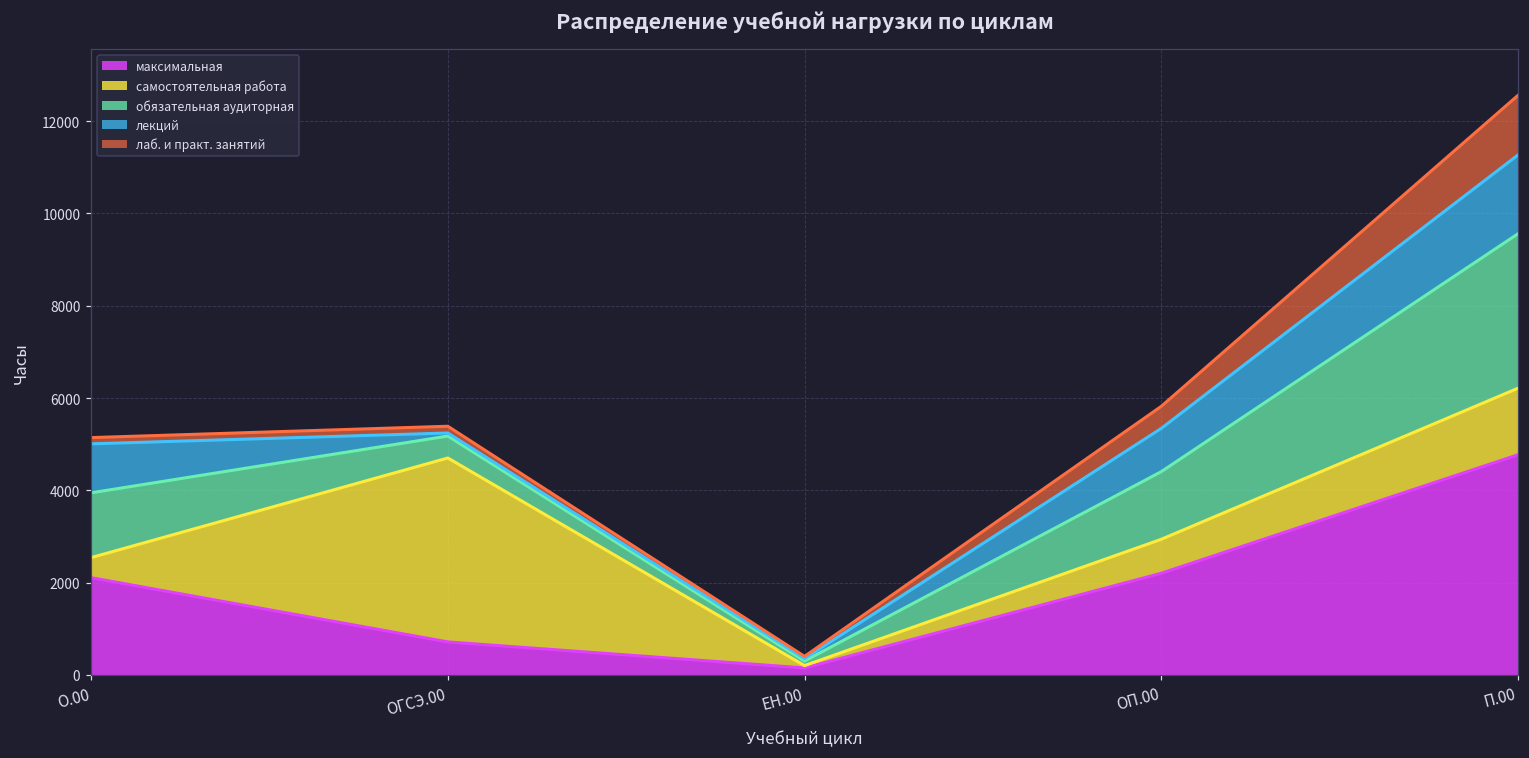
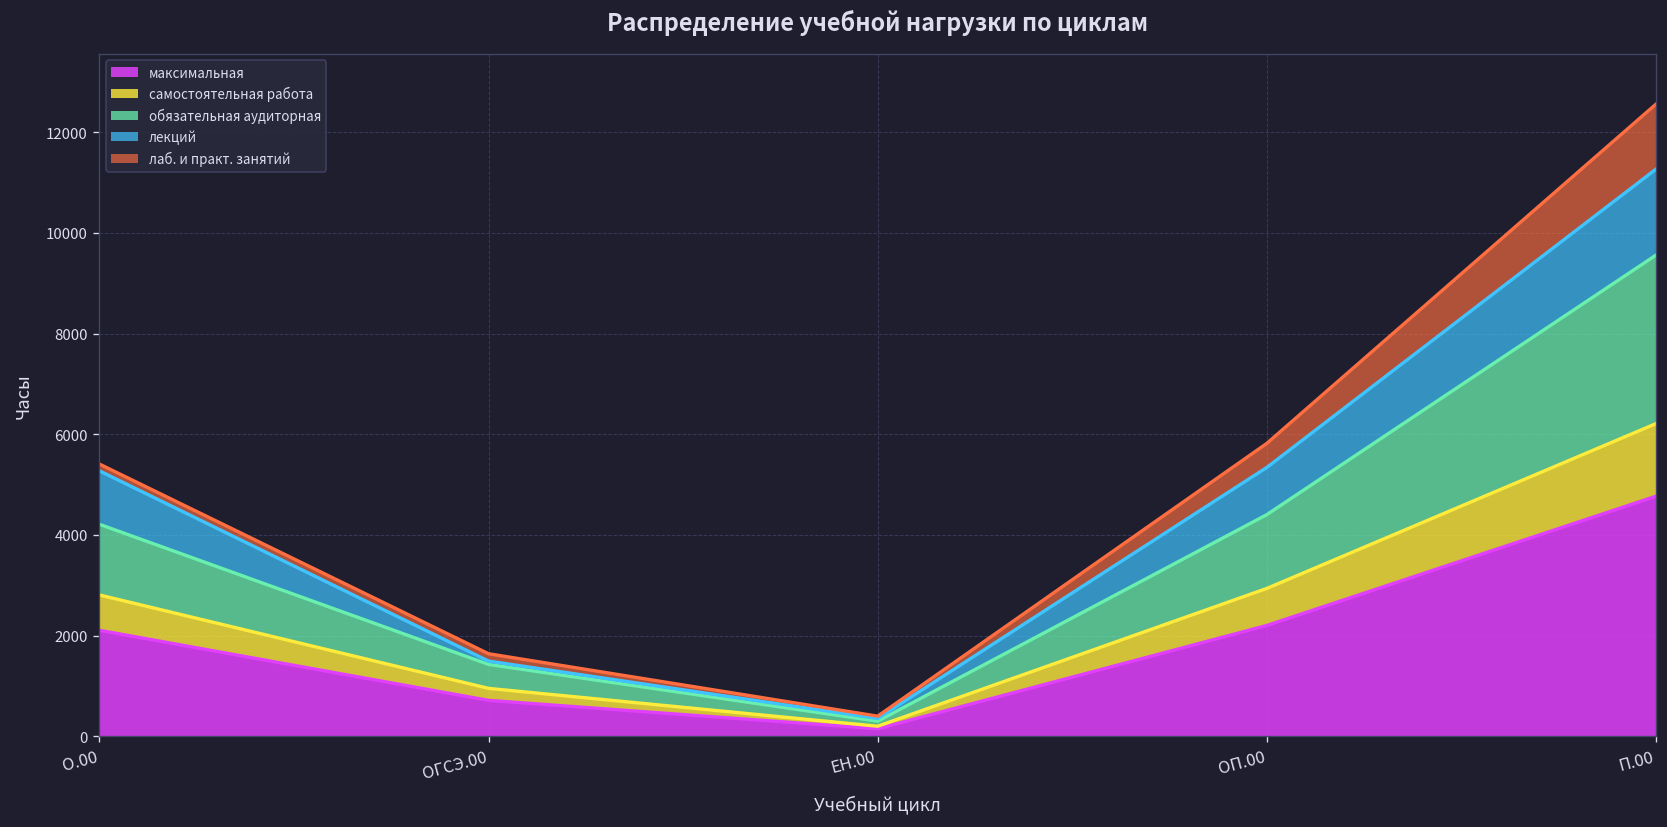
  {
    "максимальная": {
      "О.00": 2100,
      "ОГСЭ.00": 700,
      "ОП.00": 2200,
      "П.00": 4800
    },
    "самостоятельная работа": {
-     "О.00": 400,
-     "ОГСЭ.00": 4000,
+     "О.00": 700,
+     "ОГСЭ.00": 200,
      "ОП.00": 700,
      "П.00": 1400
    },
    "обязательная аудиторная": {
      "О.00": 1400,
      "ОГСЭ.00": 500,
      "ОП.00": 1500,
      "П.00": 3300
    },
    "лекций": {
      "О.00": 1100,
      "ОГСЭ.00": 100,
      "ОП.00": 900,
      "П.00": 1700
    },
    "лаб. и практ. занятий": {
      "О.00": 100,
      "ОГСЭ.00": 100,
      "ОП.00": 500,
      "П.00": 1300
    }
  }
